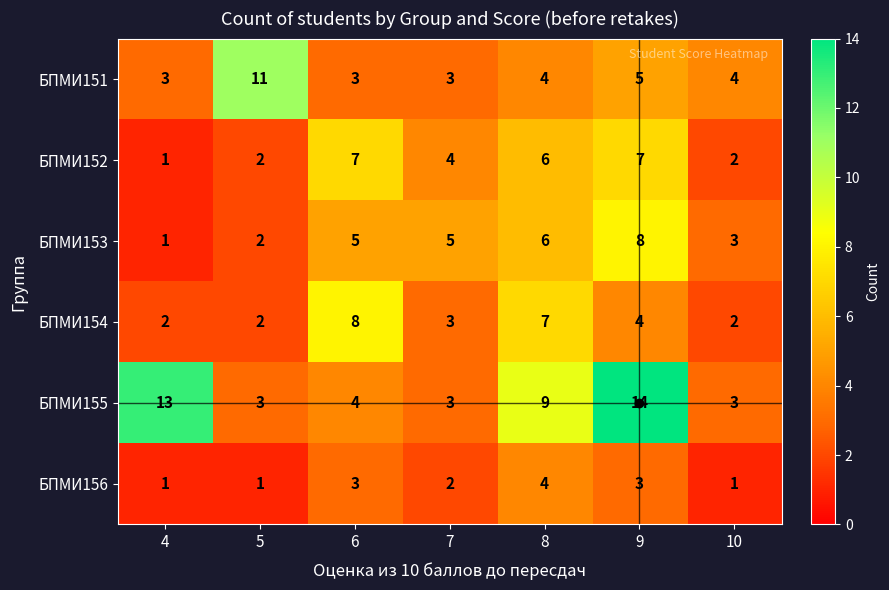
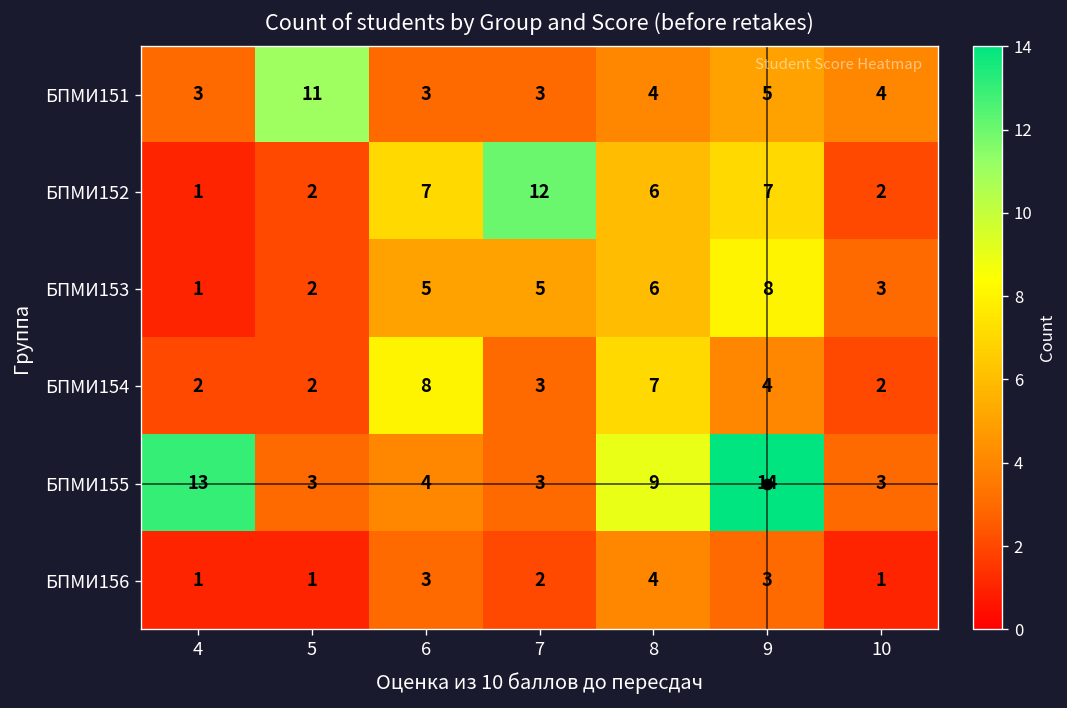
  {
    "БПМИ151": {
      "4": 3,
      "5": 11,
      "6": 3,
      "7": 3,
      "8": 4,
      "9": 5
    },
    "БПМИ152": {
      "4": 1,
      "5": 2,
      "6": 7,
-     "7": 4,
+     "7": 12,
      "8": 6,
      "9": 7,
      "10": 2
    },
    "БПМИ153": {
      "4": 1,
      "5": 2,
      "6": 5,
      "7": 5,
      "8": 6,
      "9": 8,
      "10": 3
    },
    "БПМИ154": {
      "4": 2,
      "5": 2,
      "6": 8,
      "7": 3,
      "8": 7,
      "9": 4,
      "10": 2
    },
    "БПМИ155": {
      "4": 13,
      "5": 3,
      "6": 4,
      "7": 3,
      "8": 9,
      "10": 3
    },
    "БПМИ156": {
      "4": 1,
      "5": 1,
      "6": 3,
      "7": 2,
      "8": 4,
      "9": 3,
      "10": 1
    }
  }
